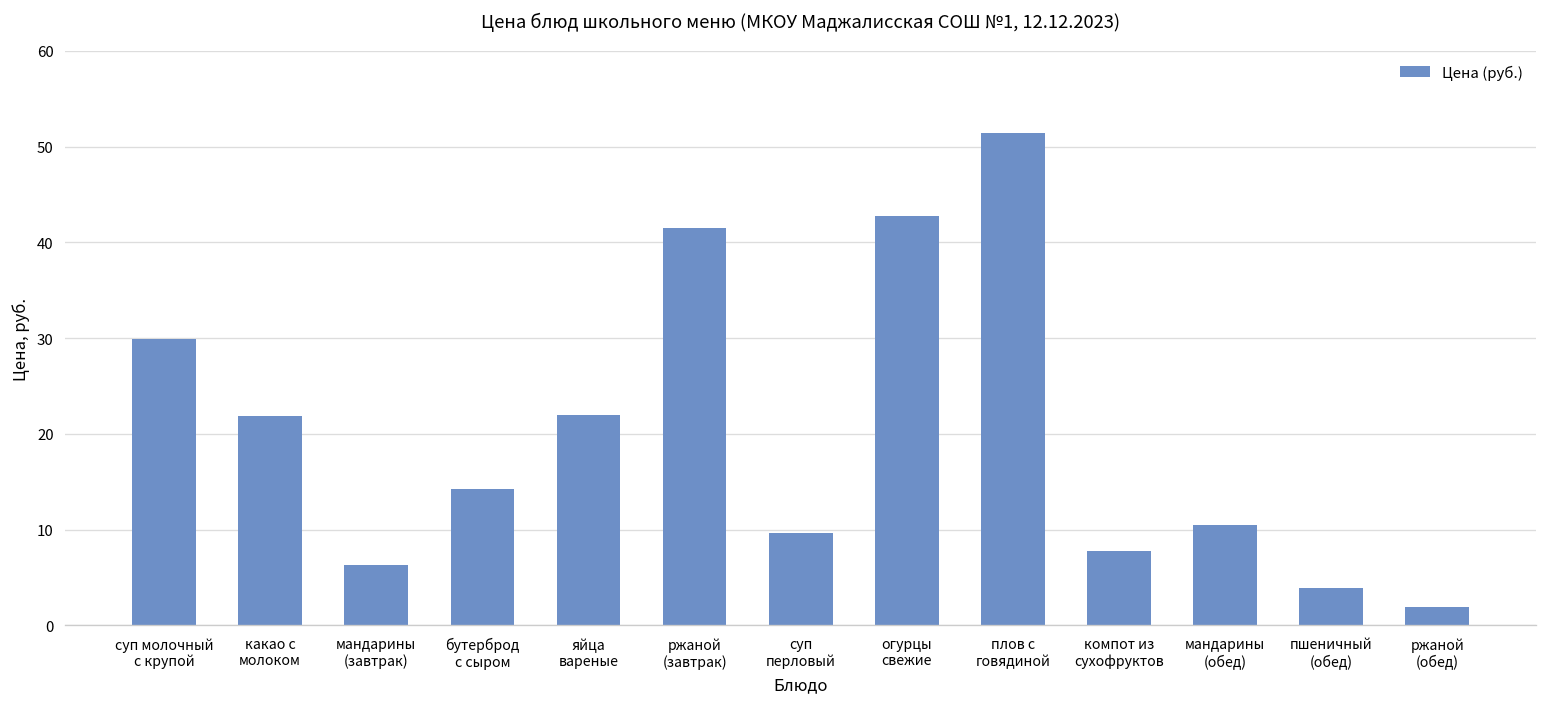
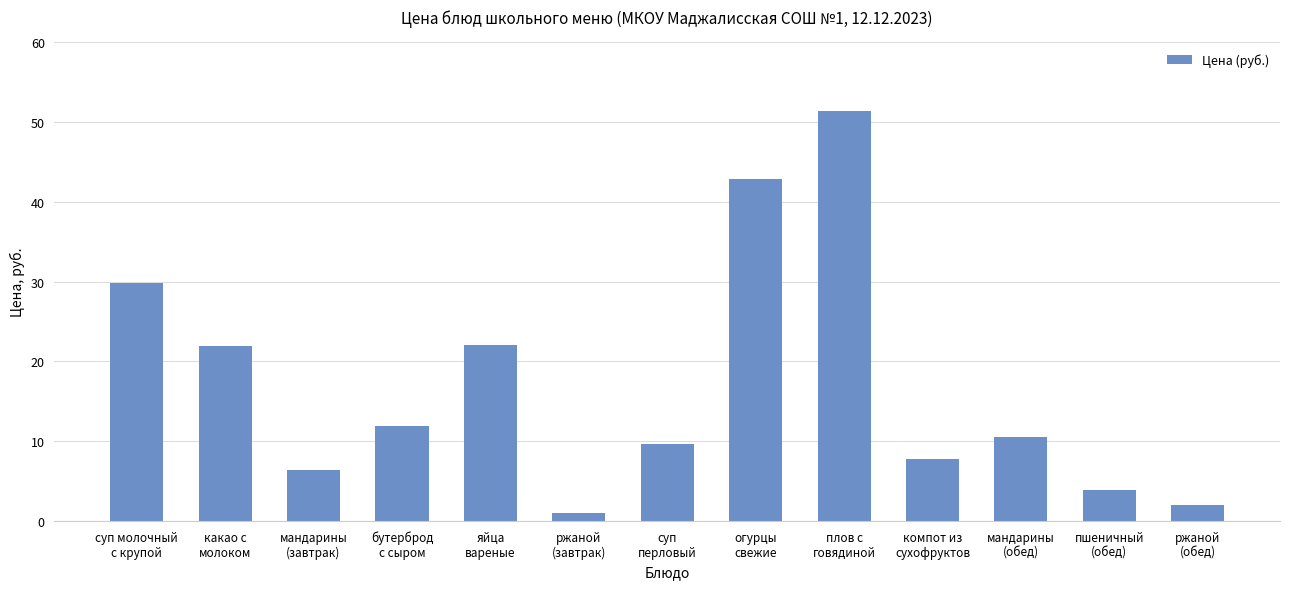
  {
    "суп молочный с крупой": 30,
    "какао с молоком": 22,
    "мандарины (завтрак)": 6,
-   "бутерброд с сыром": 14,
+   "бутерброд с сыром": 12,
    "яйца вареные": 22,
-   "ржаной (завтрак)": 41,
+   "ржаной (завтрак)": 1,
    "суп перловый": 10,
    "огурцы свежие": 43,
    "плов с говядиной": 51,
    "компот из сухофруктов": 8,
    "мандарины (обед)": 11,
    "пшеничный (обед)": 4,
    "ржаной (обед)": 2
  }
